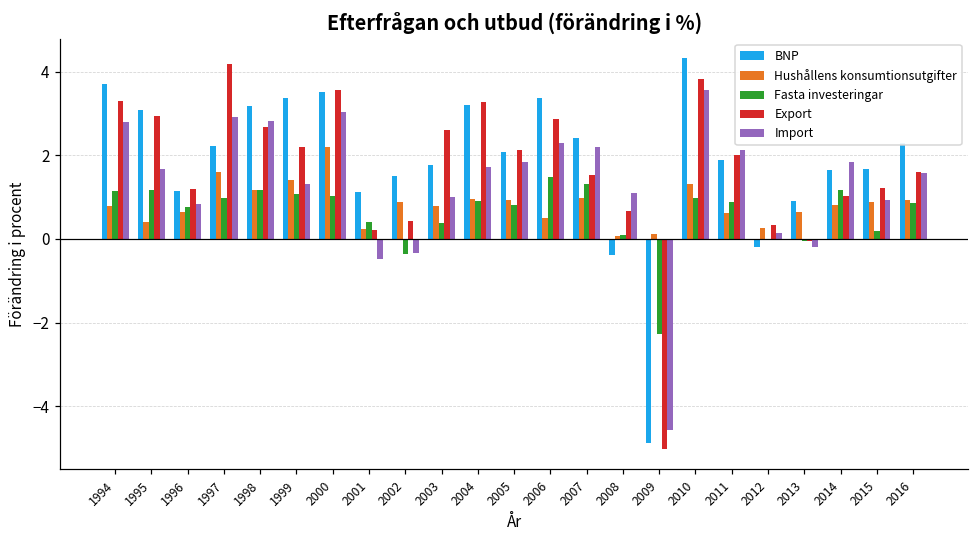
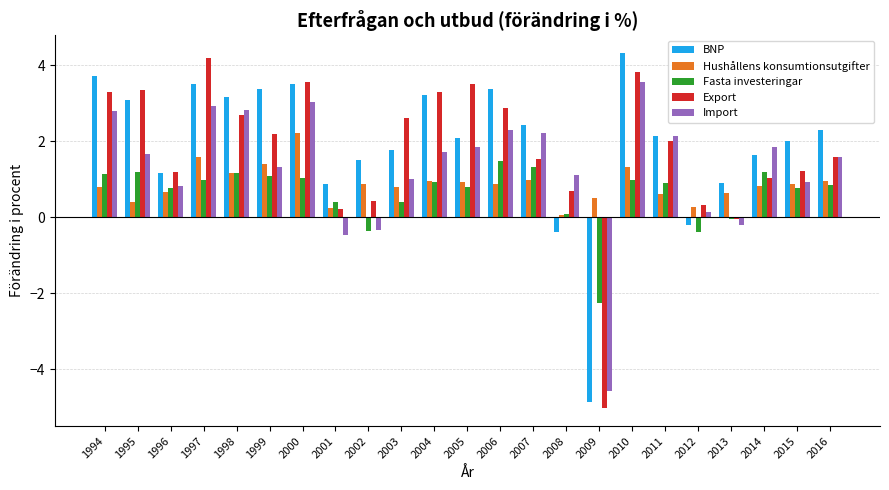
  {
    "BNP": {
      "1994": 3.7,
      "1995": 3.1,
      "1996": 1.2,
-     "1997": 2.2,
+     "1997": 3.5,
      "1998": 3.2,
      "1999": 3.4,
      "2000": 3.5,
-     "2001": 1.1,
+     "2001": 0.9,
      "2002": 1.5,
      "2003": 1.8,
      "2004": 3.2,
      "2005": 2.1,
      "2006": 3.4,
      "2007": 2.4,
      "2008": -0.4,
      "2009": -4.9,
      "2010": 4.3,
-     "2011": 1.9,
+     "2011": 2.1,
      "2012": -0.2,
      "2013": 0.9,
      "2014": 1.6,
-     "2015": 1.7,
+     "2015": 2.0,
      "2016": 2.3
    },
    "Hushållens konsumtionsutgifter": {
      "1994": 0.8,
      "1995": 0.4,
      "1996": 0.7,
      "1997": 1.6,
      "1998": 1.2,
      "1999": 1.4,
      "2000": 2.2,
      "2001": 0.2,
      "2002": 0.9,
      "2003": 0.8,
      "2004": 1.0,
      "2005": 0.9,
-     "2006": 0.5,
+     "2006": 0.9,
      "2007": 1.0,
      "2008": 0.1,
-     "2009": 0.1,
+     "2009": 0.5,
      "2010": 1.3,
      "2011": 0.6,
      "2012": 0.3,
      "2013": 0.6,
      "2014": 0.8,
      "2015": 0.9,
      "2016": 0.9
    },
    "Fasta investeringar": {
      "1994": 1.1,
      "1995": 1.2,
      "1996": 0.8,
      "1997": 1.0,
      "1998": 1.2,
      "1999": 1.1,
      "2000": 1.0,
      "2001": 0.4,
      "2002": -0.4,
      "2003": 0.4,
      "2004": 0.9,
      "2005": 0.8,
      "2006": 1.5,
      "2007": 1.3,
      "2008": 0.1,
      "2009": -2.3,
      "2010": 1.0,
      "2011": 0.9,
-     "2012": 0.0,
+     "2012": -0.4,
      "2014": 1.2,
-     "2015": 0.2,
+     "2015": 0.8,
      "2016": 0.9
    },
    "Export": {
      "1994": 3.3,
-     "1995": 2.9,
+     "1995": 3.3,
      "1996": 1.2,
      "1997": 4.2,
      "1998": 2.7,
      "1999": 2.2,
      "2000": 3.6,
      "2001": 0.2,
      "2002": 0.4,
      "2003": 2.6,
      "2004": 3.3,
-     "2005": 2.1,
+     "2005": 3.5,
      "2006": 2.9,
      "2007": 1.5,
      "2008": 0.7,
      "2009": -5.0,
      "2010": 3.8,
      "2011": 2.0,
      "2012": 0.3,
      "2014": 1.0,
      "2015": 1.2,
      "2016": 1.6
    },
    "Import": {
      "1994": 2.8,
      "1995": 1.7,
      "1996": 0.8,
      "1997": 2.9,
      "1998": 2.8,
      "1999": 1.3,
      "2000": 3.0,
      "2001": -0.5,
      "2002": -0.3,
      "2003": 1.0,
      "2004": 1.7,
      "2005": 1.8,
      "2006": 2.3,
      "2007": 2.2,
      "2008": 1.1,
      "2009": -4.6,
      "2010": 3.6,
      "2011": 2.1,
      "2012": 0.1,
      "2013": -0.2,
      "2014": 1.9,
      "2015": 0.9,
      "2016": 1.6
    }
  }
